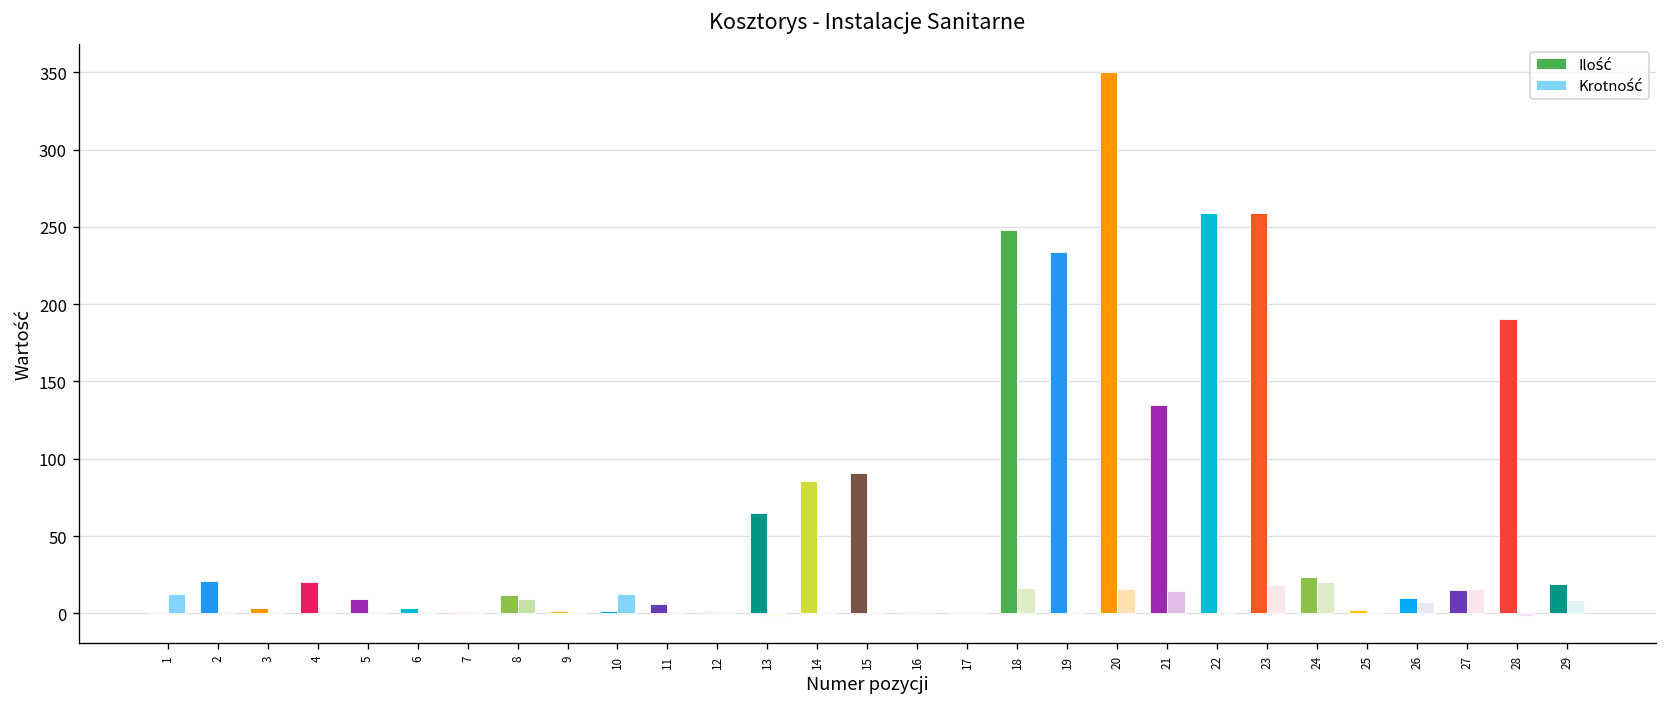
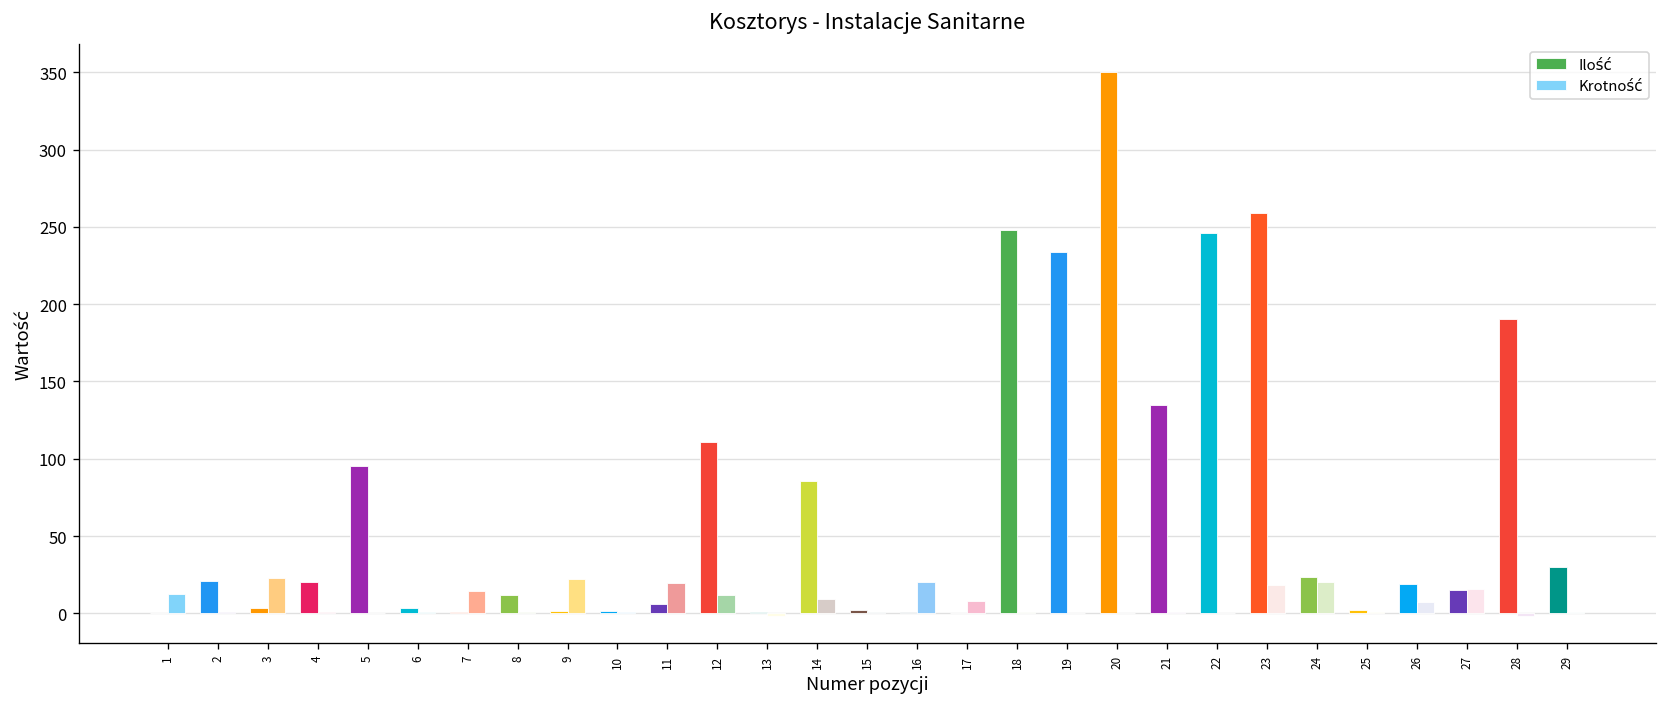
  {
    "Ilość": {
      "2": 21,
      "3": 4,
      "4": 20,
-     "5": 10,
+     "5": 95,
      "6": 3,
      "8": 12,
      "11": 6,
-     "12": 1,
-     "13": 65,
+     "12": 111,
+     "13": 1,
      "14": 86,
-     "15": 91,
+     "15": 2,
      "18": 248,
      "19": 234,
      "20": 350,
      "21": 135,
-     "22": 259,
+     "22": 246,
      "23": 259,
      "24": 24,
      "25": 2,
-     "26": 10,
+     "26": 19,
      "27": 15,
      "28": 191,
-     "29": 19
+     "29": 30
    },
    "Krotność": {
      "1": 13,
-     "3": 0,
-     "7": 1,
-     "8": 9,
-     "9": 1,
-     "10": 13,
-     "11": 1,
-     "12": 1,
-     "14": 1,
-     "16": 1,
-     "17": 1,
-     "18": 16,
-     "20": 16,
-     "21": 15,
+     "3": 23,
+     "7": 15,
+     "8": 1,
+     "9": 22,
+     "10": 1,
+     "11": 20,
+     "12": 12,
+     "14": 9,
+     "16": 21,
+     "17": 8,
+     "18": 1,
+     "20": 0,
+     "21": 1,
      "23": 18,
      "24": 20,
      "26": 8,
      "27": 16,
-     "29": 8
+     "29": 1
    }
  }
